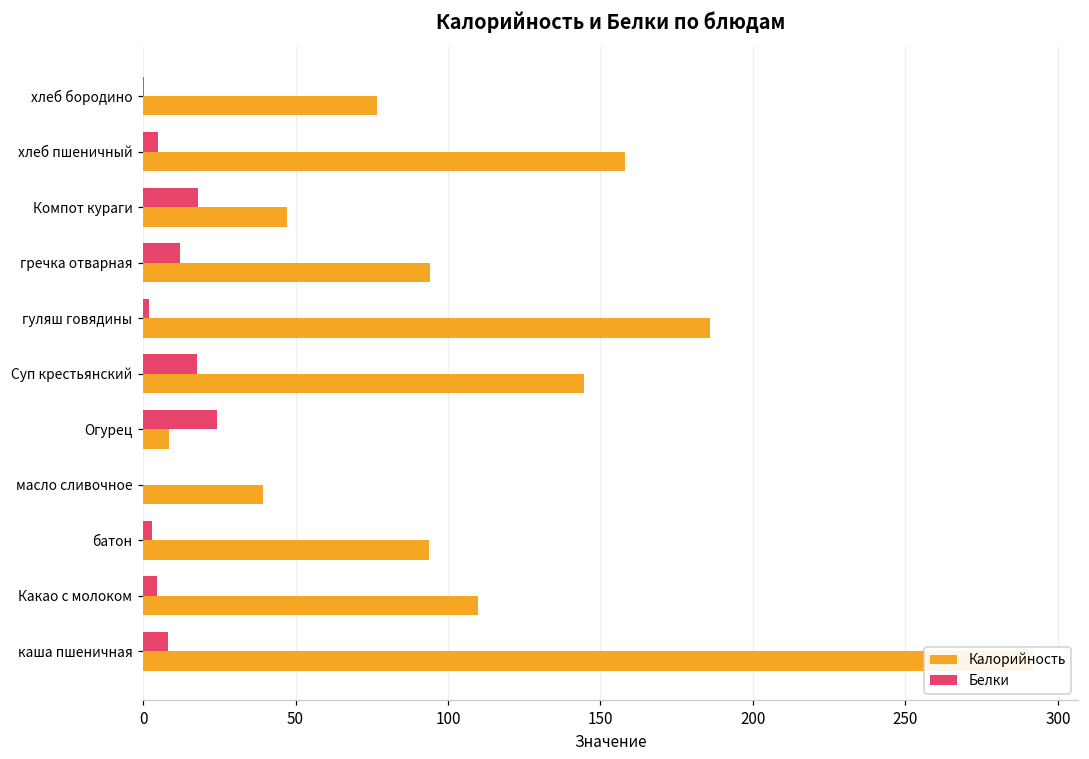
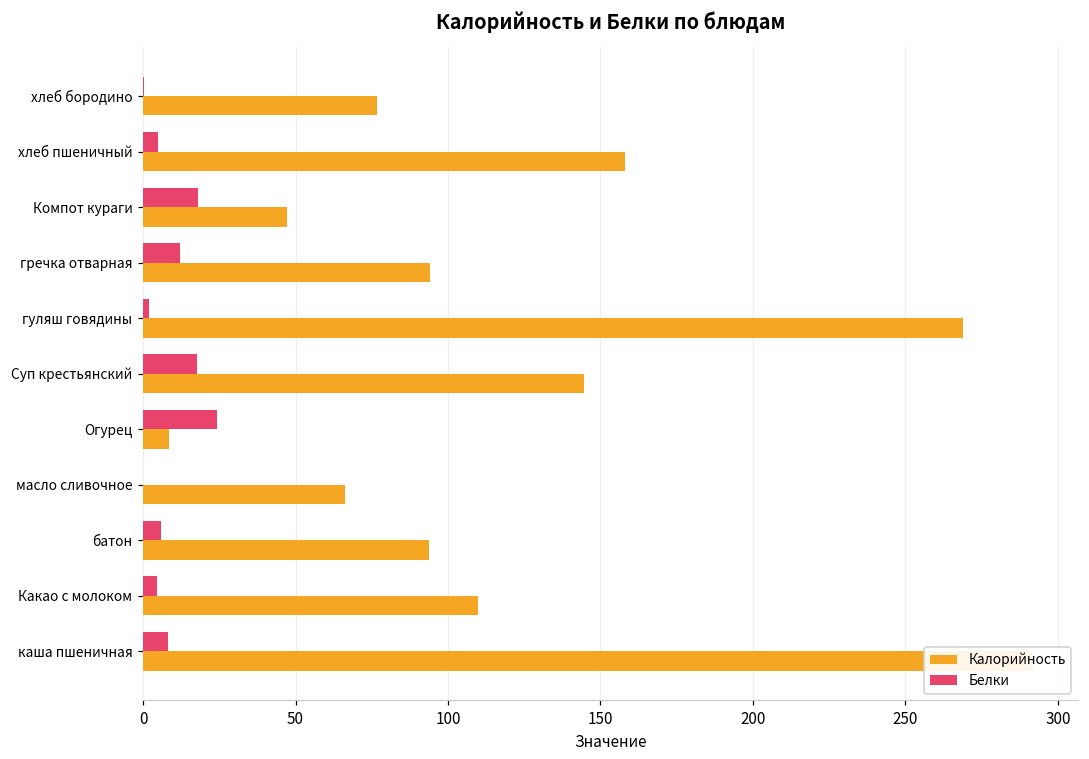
  {
    "Калорийность": {
      "хлеб бородино": 77,
      "хлеб пшеничный": 158,
      "Компот кураги": 47,
      "гречка отварная": 94,
-     "гуляш говядины": 186,
+     "гуляш говядины": 269,
      "Суп крестьянский": 145,
      "Огурец": 9,
-     "масло сливочное": 39,
+     "масло сливочное": 66,
      "батон": 94,
      "Какао с молоком": 110
    },
    "Белки": {
      "хлеб пшеничный": 5,
      "Компот кураги": 18,
      "гречка отварная": 12,
      "гуляш говядины": 2,
      "Суп крестьянский": 18,
      "Огурец": 24,
-     "батон": 3,
+     "батон": 6,
      "Какао с молоком": 5,
      "каша пшеничная": 8
    }
  }
